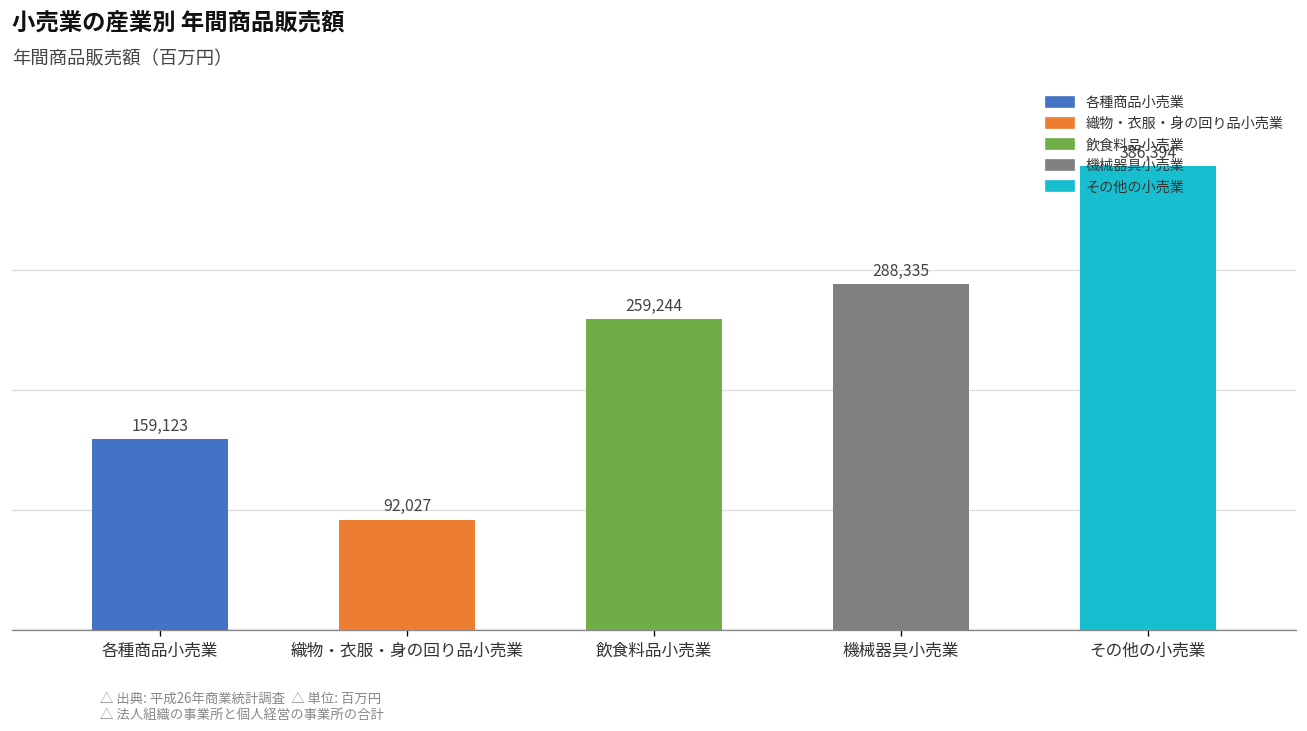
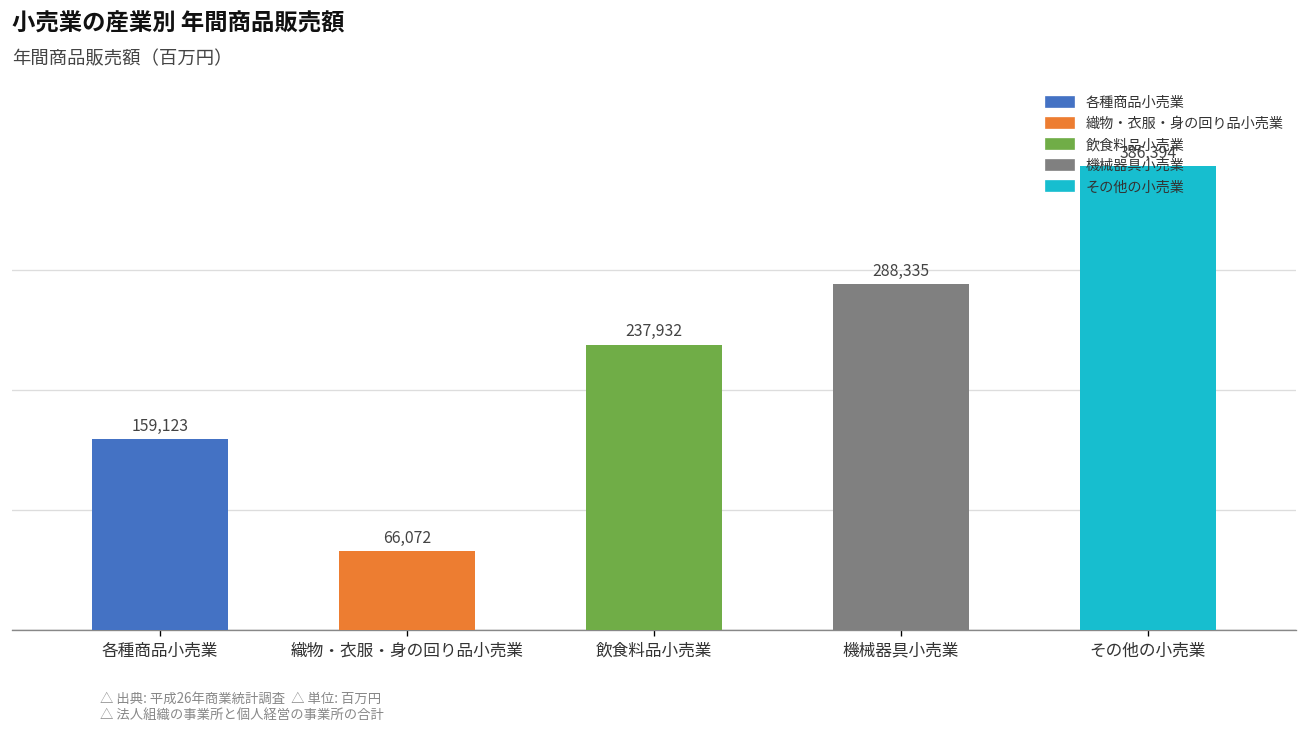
  {
    "各種商品小売業": "159,123",
-   "織物・衣服・身の回り品小売業": "92,027",
-   "飲食料品小売業": "259,244",
+   "織物・衣服・身の回り品小売業": "66,072",
+   "飲食料品小売業": "237,932",
    "機械器具小売業": "288,335",
    "その他の小売業": "386,394"
  }
